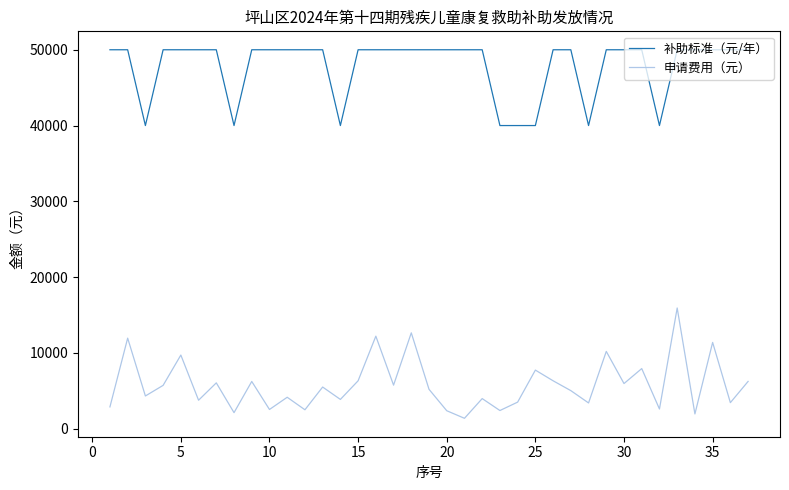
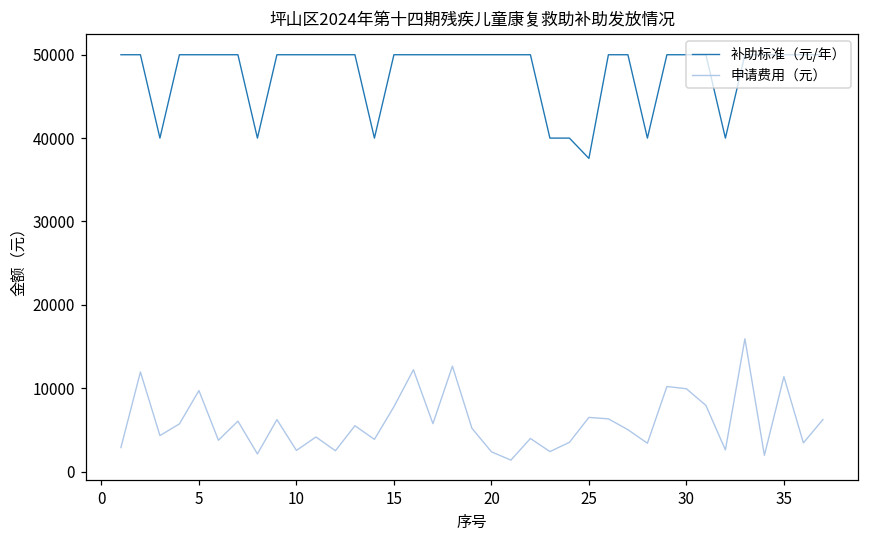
  {
    "补助标准（元/年）": {
      "5": 50000,
      "10": 50000,
      "15": 50000,
      "20": 50000,
-     "25": 40000
+     "25": 38000
    },
    "申请费用（元）": {
      "5": 10000,
      "10": 3000,
-     "15": 6000,
+     "15": 8000,
      "20": 2000,
-     "25": 8000,
-     "30": 6000,
+     "25": 7000,
+     "30": 10000,
      "35": 11000
    }
  }
